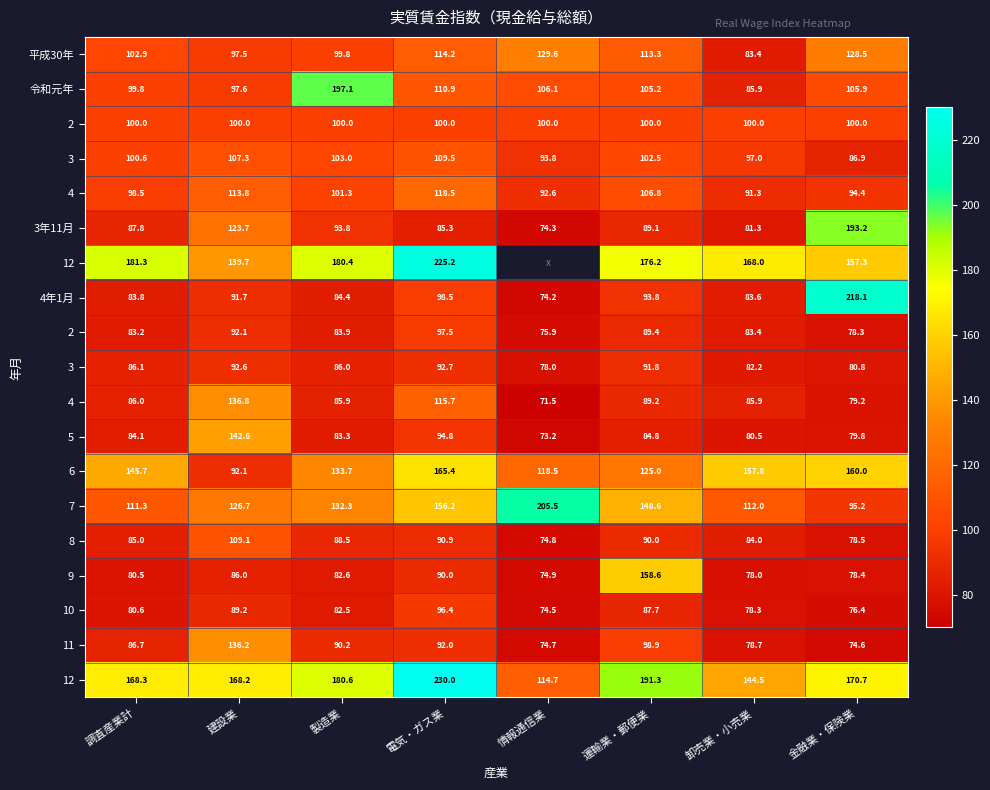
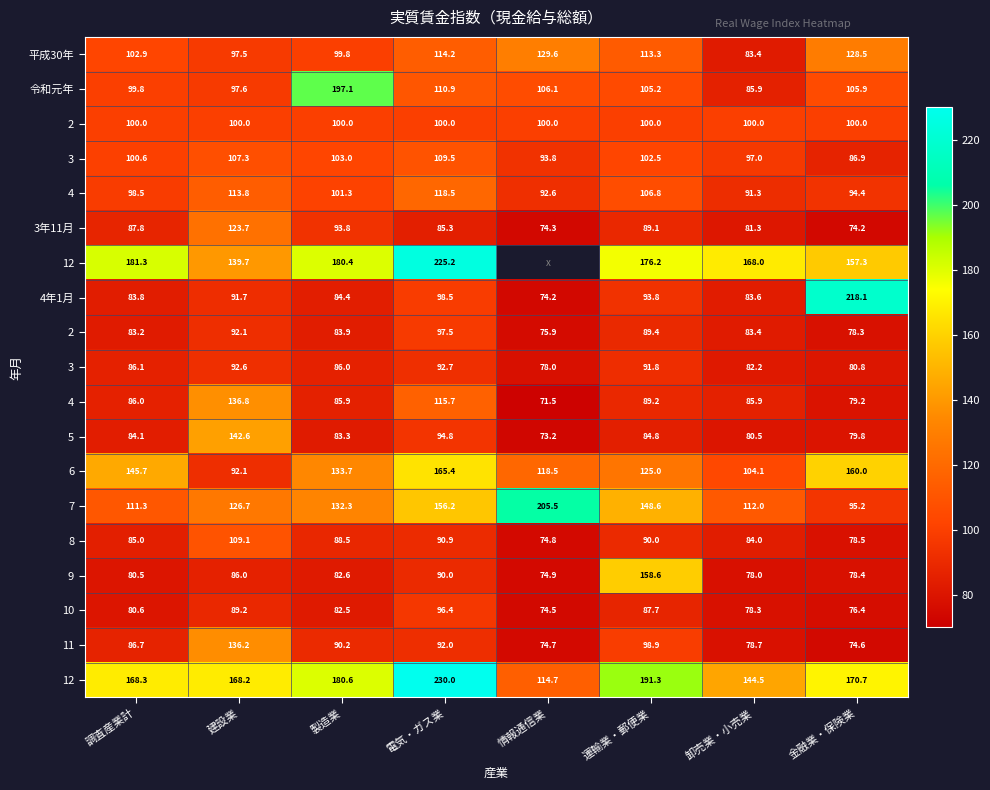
  {
    "平成30年": {
      "調査産業計": 102.9,
      "建設業": 97.5,
      "製造業": 99.8,
      "電気・ガス業": 114.2,
      "情報通信業": 129.6,
      "運輸業・郵便業": 113.3,
      "卸売業・小売業": 83.4,
      "金融業・保険業": 128.5
    },
    "令和元年": {
      "調査産業計": 99.8,
      "建設業": 97.6,
      "製造業": 197.1,
      "電気・ガス業": 110.9,
      "情報通信業": 106.1,
      "運輸業・郵便業": 105.2,
      "卸売業・小売業": 85.9,
      "金融業・保険業": 105.9
    },
    "3年11月": {
      "調査産業計": 87.8,
      "建設業": 123.7,
      "製造業": 93.8,
      "電気・ガス業": 85.3,
      "情報通信業": 74.3,
      "運輸業・郵便業": 89.1,
      "卸売業・小売業": 81.3,
-     "金融業・保険業": 193.2
+     "金融業・保険業": 74.2
    },
    "4年1月": {
      "調査産業計": 83.8,
      "建設業": 91.7,
      "製造業": 84.4,
      "電気・ガス業": 98.5,
      "情報通信業": 74.2,
      "運輸業・郵便業": 93.8,
      "卸売業・小売業": 83.6,
      "金融業・保険業": 218.1
    },
    "5": {
      "調査産業計": 84.1,
      "建設業": 142.6,
      "製造業": 83.3,
      "電気・ガス業": 94.8,
      "情報通信業": 73.2,
      "運輸業・郵便業": 84.8,
      "卸売業・小売業": 80.5,
      "金融業・保険業": 79.8
    },
    "6": {
      "調査産業計": 145.7,
      "建設業": 92.1,
      "製造業": 133.7,
      "電気・ガス業": 165.4,
      "情報通信業": 118.5,
      "運輸業・郵便業": 125.0,
-     "卸売業・小売業": 157.8,
+     "卸売業・小売業": 104.1,
      "金融業・保険業": 160.0
    },
    "7": {
      "調査産業計": 111.3,
      "建設業": 126.7,
      "製造業": 132.3,
      "電気・ガス業": 156.2,
      "情報通信業": 205.5,
      "運輸業・郵便業": 148.6,
      "卸売業・小売業": 112.0,
      "金融業・保険業": 95.2
    },
    "8": {
      "調査産業計": 85.0,
      "建設業": 109.1,
      "製造業": 88.5,
      "電気・ガス業": 90.9,
      "情報通信業": 74.8,
      "運輸業・郵便業": 90.0,
      "卸売業・小売業": 84.0,
      "金融業・保険業": 78.5
    },
    "9": {
      "調査産業計": 80.5,
      "建設業": 86.0,
      "製造業": 82.6,
      "電気・ガス業": 90.0,
      "情報通信業": 74.9,
      "運輸業・郵便業": 158.6,
      "卸売業・小売業": 78.0,
      "金融業・保険業": 78.4
    },
    "10": {
      "調査産業計": 80.6,
      "建設業": 89.2,
      "製造業": 82.5,
      "電気・ガス業": 96.4,
      "情報通信業": 74.5,
      "運輸業・郵便業": 87.7,
      "卸売業・小売業": 78.3,
      "金融業・保険業": 76.4
    },
    "11": {
      "調査産業計": 86.7,
      "建設業": 136.2,
      "製造業": 90.2,
      "電気・ガス業": 92.0,
      "情報通信業": 74.7,
      "運輸業・郵便業": 98.9,
      "卸売業・小売業": 78.7,
      "金融業・保険業": 74.6
    },
    "12": {
      "情報通信業": 114.7
    }
  }
